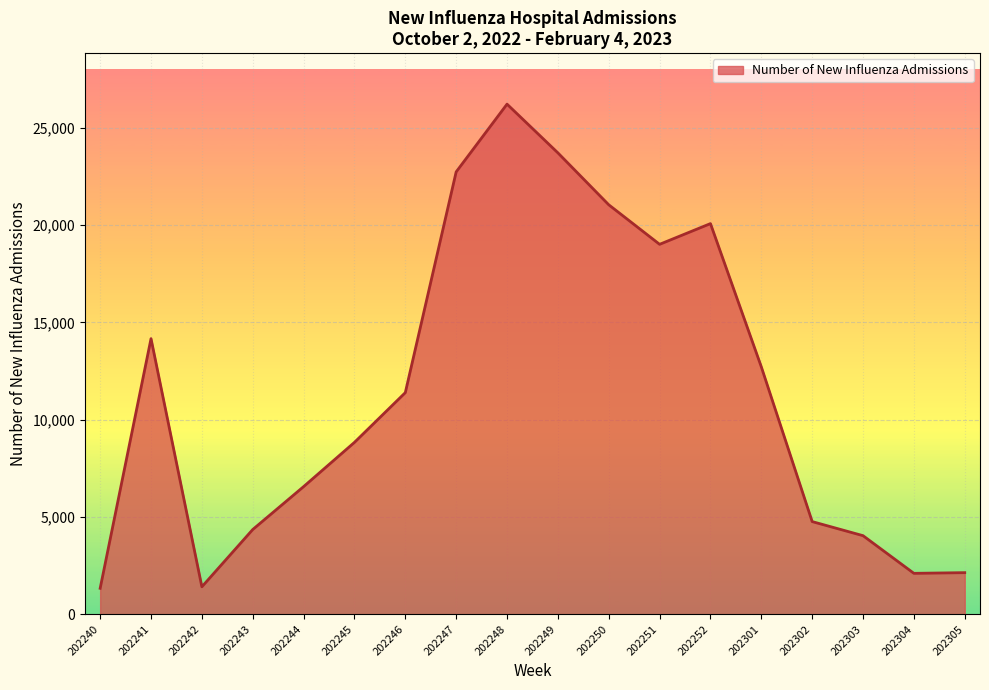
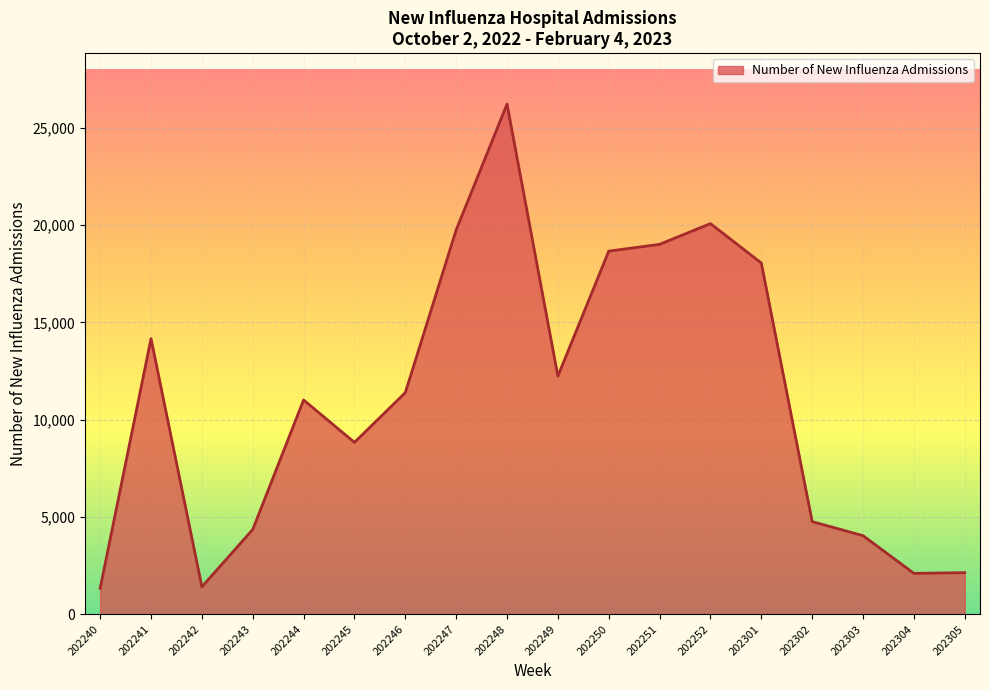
  {
    "202240": "1,300",
    "202241": "14,200",
    "202242": "1,400",
    "202243": "4,400",
-   "202244": "6,600",
+   "202244": "11,000",
    "202245": "8,800",
    "202246": "11,400",
-   "202247": "22,700",
+   "202247": "19,800",
    "202248": "26,200",
-   "202249": "23,700",
-   "202250": "21,000",
+   "202249": "12,200",
+   "202250": "18,700",
    "202251": "19,000",
    "202252": "20,100",
-   "202301": "12,700",
+   "202301": "18,100",
    "202302": "4,800",
    "202303": "4,000",
    "202304": "2,100",
    "202305": "2,100"
  }
